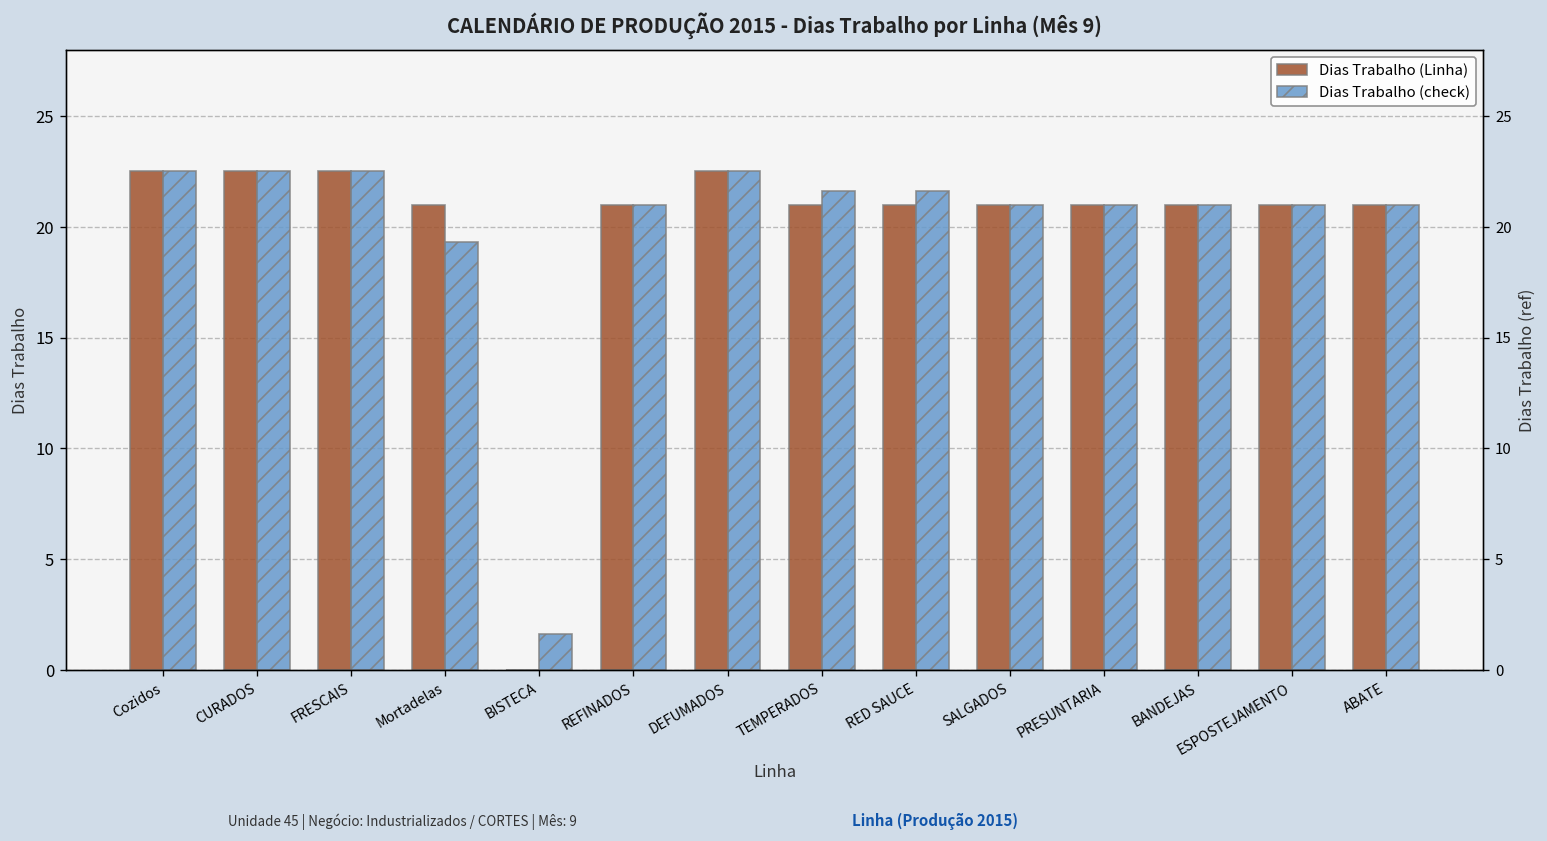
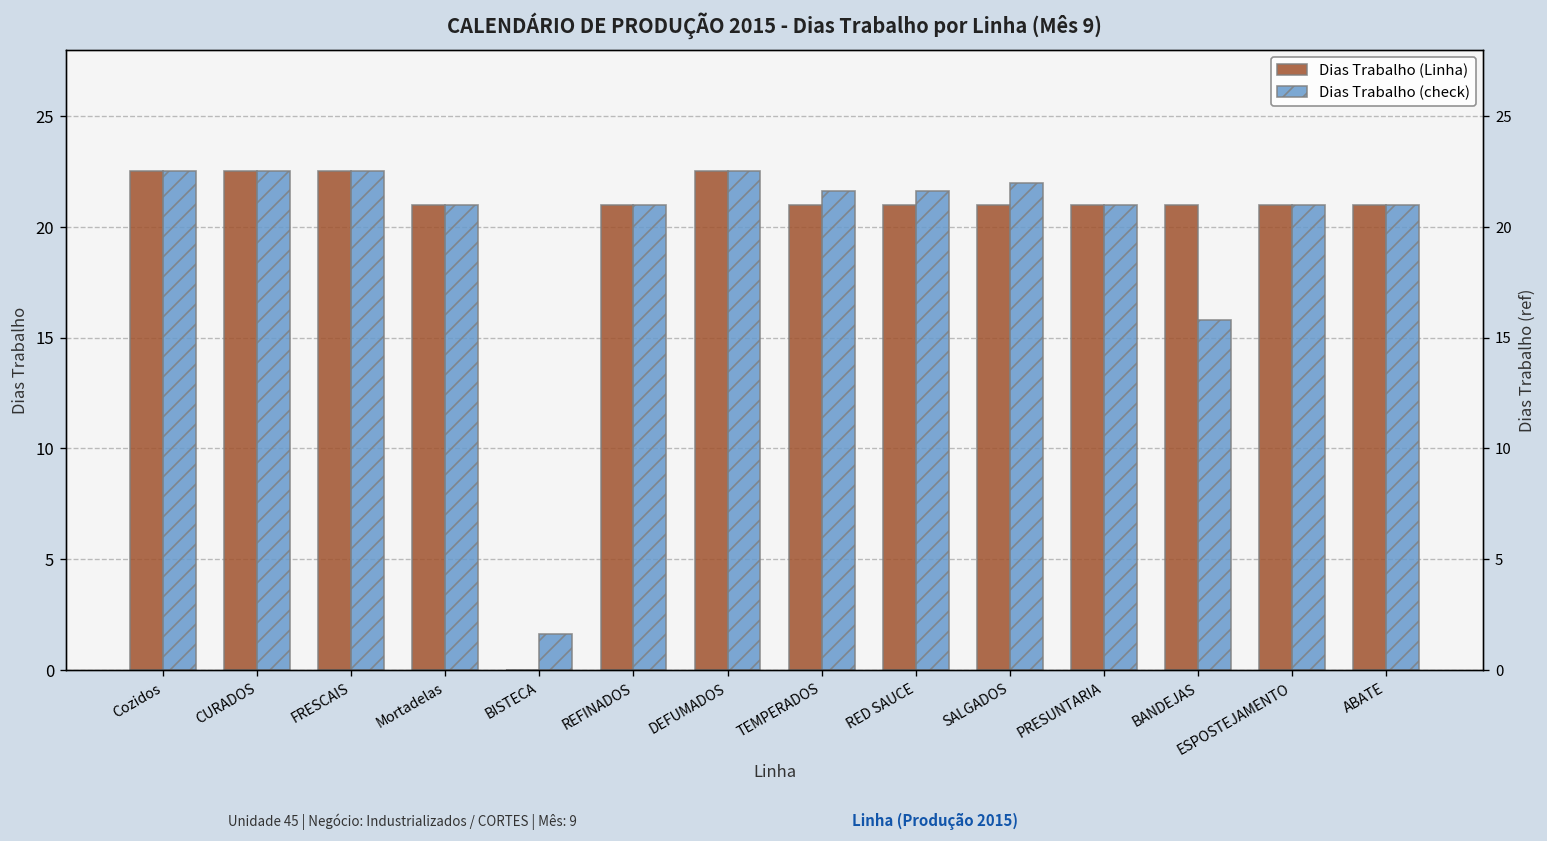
  {
    "Dias Trabalho (Linha)": {
      "Cozidos": 22.5,
      "CURADOS": 22.5,
      "FRESCAIS": 22.5,
      "Mortadelas": 21.0,
      "BISTECA": 0.0,
      "REFINADOS": 21.0,
      "DEFUMADOS": 22.5,
      "TEMPERADOS": 21.0,
      "RED SAUCE": 21.0,
      "SALGADOS": 21.0,
      "PRESUNTARIA": 21.0,
      "BANDEJAS": 21.0,
      "ESPOSTEJAMENTO": 21.0,
      "ABATE": 21.0
    },
    "Dias Trabalho (check)": {
      "Cozidos": 22.5,
      "CURADOS": 22.5,
      "FRESCAIS": 22.5,
-     "Mortadelas": 19.3,
+     "Mortadelas": 21.0,
      "BISTECA": 1.6,
      "REFINADOS": 21.0,
      "DEFUMADOS": 22.5,
      "TEMPERADOS": 21.6,
      "RED SAUCE": 21.6,
-     "SALGADOS": 21,
+     "SALGADOS": 22,
      "PRESUNTARIA": 21.0,
-     "BANDEJAS": 21.0,
+     "BANDEJAS": 15.8,
      "ESPOSTEJAMENTO": 21.0,
      "ABATE": 21.0
    }
  }
